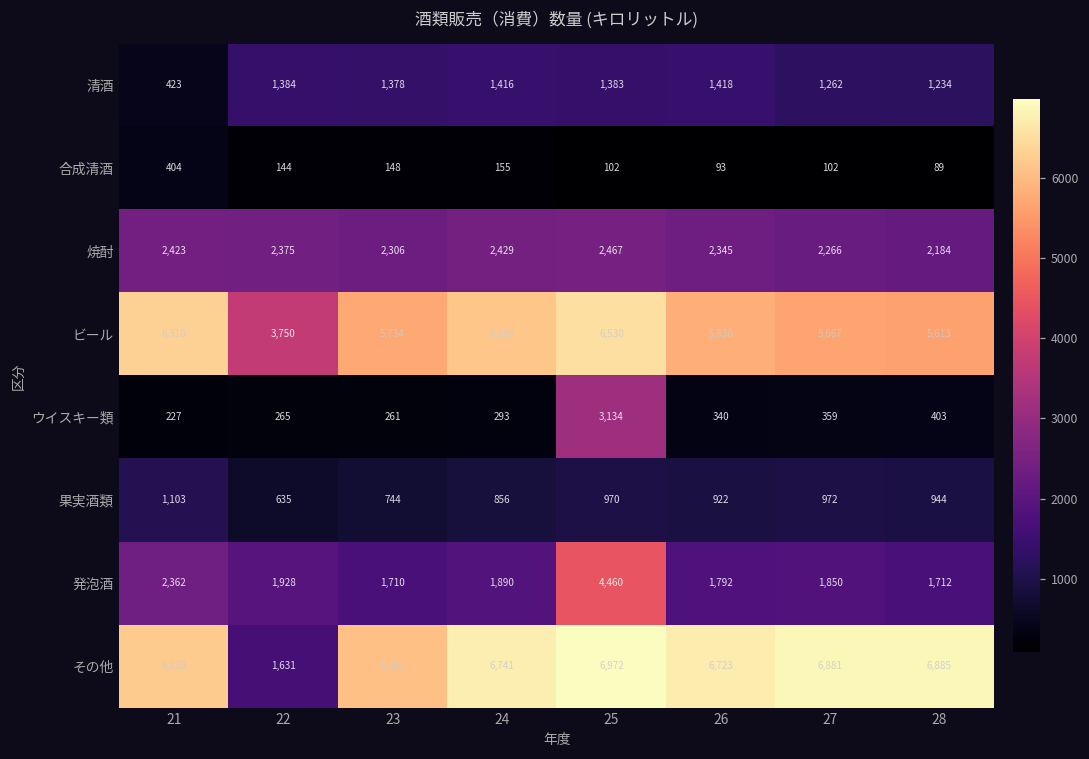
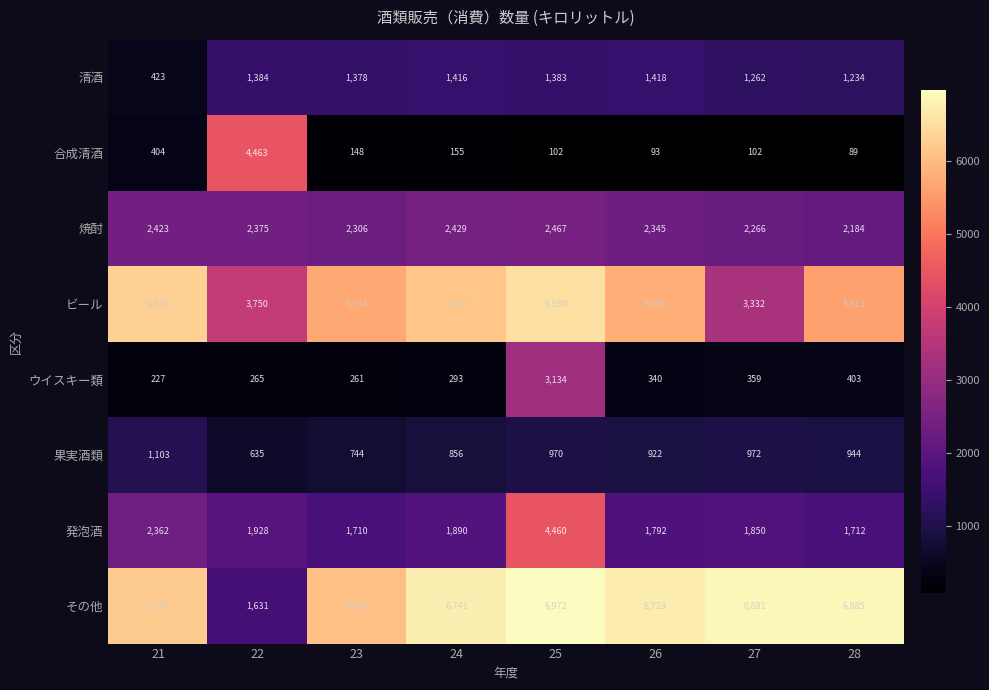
  {
    "清酒": {
      "21": "423",
      "22": "1,384",
      "23": "1,378",
      "24": "1,416",
      "25": "1,383",
      "26": "1,418",
      "27": "1,262",
      "28": "1,234"
    },
    "合成清酒": {
      "21": "404",
-     "22": "144",
+     "22": "4,463",
      "23": "148",
      "24": "155",
      "25": "102",
      "26": "93",
      "27": "102",
      "28": "89"
    },
    "焼酎": {
      "21": "2,423",
      "22": "2,375",
      "23": "2,306",
      "24": "2,429",
      "25": "2,467",
      "26": "2,345",
      "27": "2,266",
      "28": "2,184"
    },
    "ビール": {
      "21": "6,310",
      "22": "3,750",
      "23": "5,734",
      "24": "6,145",
      "25": "6,530",
      "26": "5,830",
-     "27": "5,667",
+     "27": "3,332",
      "28": "5,613"
    },
    "ウイスキー類": {
      "21": "227",
      "22": "265",
      "23": "261",
      "24": "293",
      "25": "3,134",
      "26": "340",
      "27": "359",
      "28": "403"
    },
    "果実酒類": {
      "21": "1,103",
      "22": "635",
      "23": "744",
      "24": "856",
      "25": "970",
      "26": "922",
      "27": "972",
      "28": "944"
    },
    "発泡酒": {
      "21": "2,362",
      "22": "1,928",
      "23": "1,710",
      "24": "1,890",
      "25": "4,460",
      "26": "1,792",
      "27": "1,850",
      "28": "1,712"
    },
    "その他": {
      "21": "6,230",
      "22": "1,631",
      "23": "6,063",
      "26": "6,723"
    }
  }
